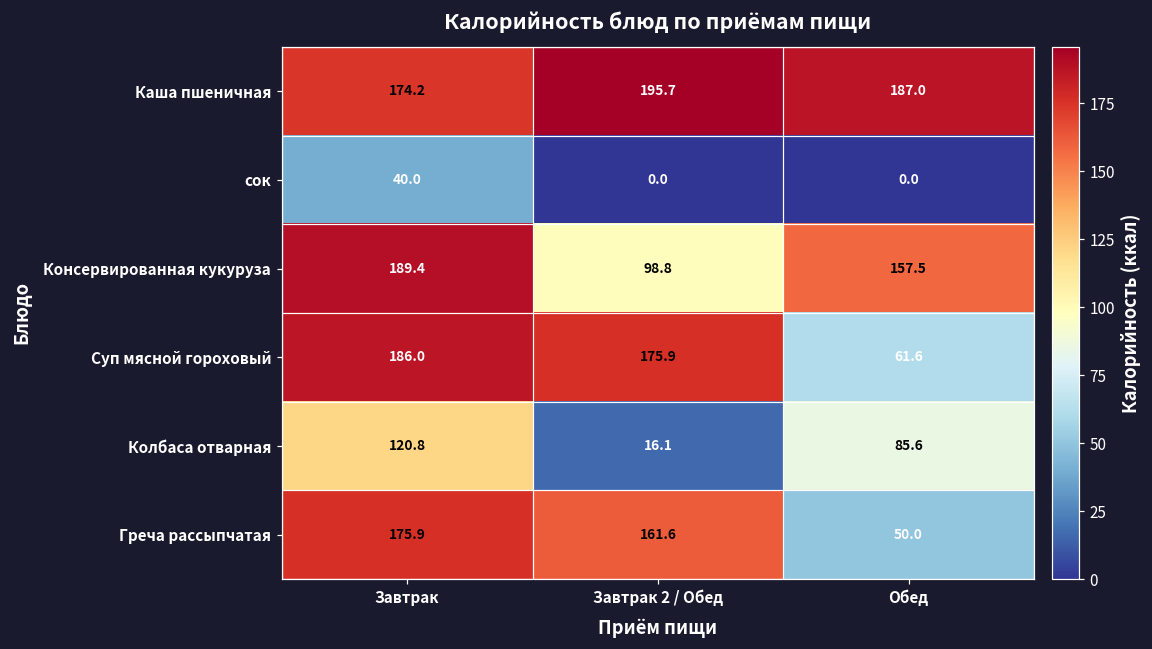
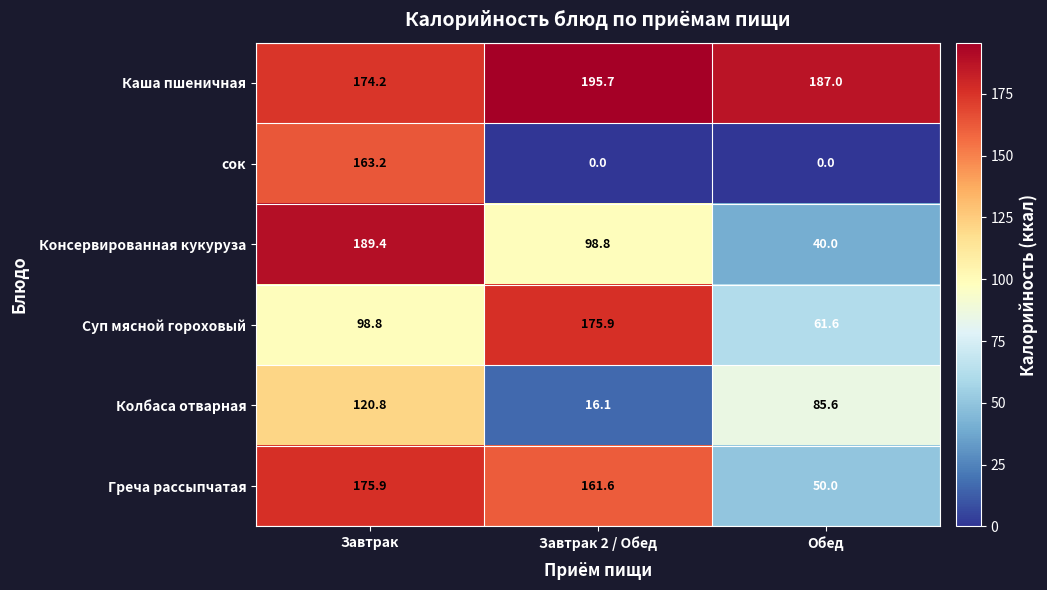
  {
    "Каша пшеничная": {
      "Завтрак": 174.2,
      "Завтрак 2 / Обед": 195.7,
      "Обед": 187.0
    },
    "сок": {
-     "Завтрак": 40.0,
+     "Завтрак": 163.2,
      "Завтрак 2 / Обед": 0.0,
      "Обед": 0.0
    },
    "Консервированная кукуруза": {
      "Завтрак": 189.4,
      "Завтрак 2 / Обед": 98.8,
-     "Обед": 157.5
+     "Обед": 40.0
    },
    "Суп мясной гороховый": {
-     "Завтрак": 186.0,
+     "Завтрак": 98.8,
      "Завтрак 2 / Обед": 175.9,
      "Обед": 61.6
    },
    "Колбаса отварная": {
      "Завтрак": 120.8,
      "Завтрак 2 / Обед": 16.1,
      "Обед": 85.6
    },
    "Греча рассыпчатая": {
      "Завтрак": 175.9,
      "Завтрак 2 / Обед": 161.6,
      "Обед": 50.0
    }
  }
